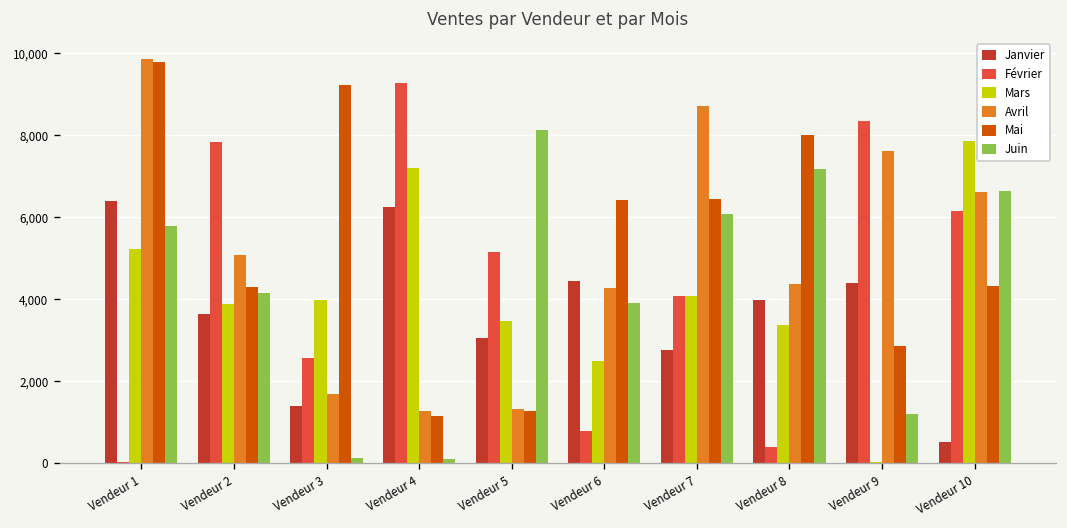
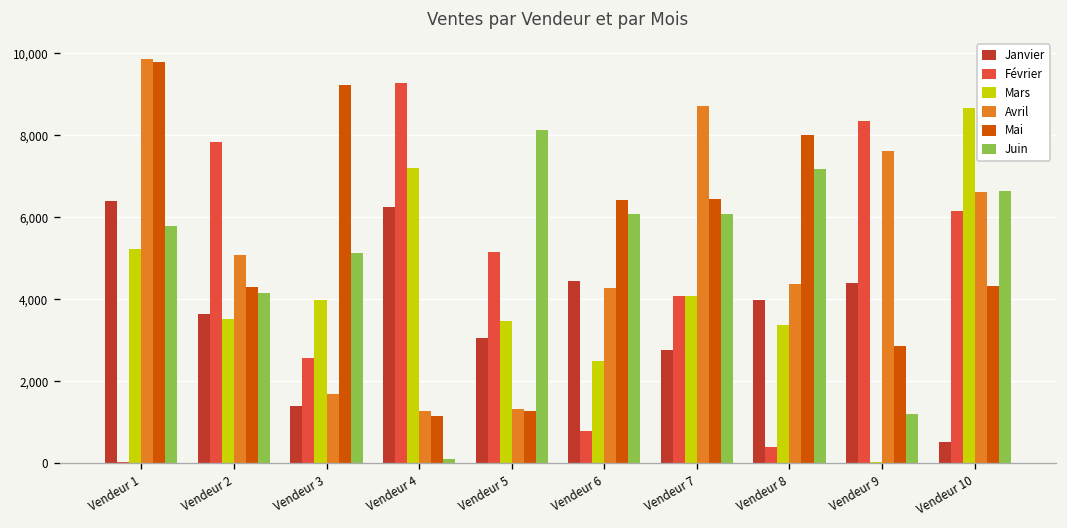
  {
    "Mars": {
      "Vendeur 1": "5,200",
-     "Vendeur 2": "3,900",
+     "Vendeur 2": "3,500",
      "Vendeur 3": "4,000",
      "Vendeur 4": "7,200",
      "Vendeur 5": "3,500",
      "Vendeur 6": "2,500",
      "Vendeur 7": "4,100",
      "Vendeur 8": "3,400",
-     "Vendeur 10": "7,800"
+     "Vendeur 10": "8,700"
    },
    "Juin": {
      "Vendeur 1": "5,800",
      "Vendeur 2": "4,200",
-     "Vendeur 3": "100",
+     "Vendeur 3": "5,100",
      "Vendeur 4": "100",
      "Vendeur 5": "8,100",
-     "Vendeur 6": "3,900",
+     "Vendeur 6": "6,100",
      "Vendeur 7": "6,100",
      "Vendeur 8": "7,200",
      "Vendeur 9": "1,200",
      "Vendeur 10": "6,600"
    }
  }
